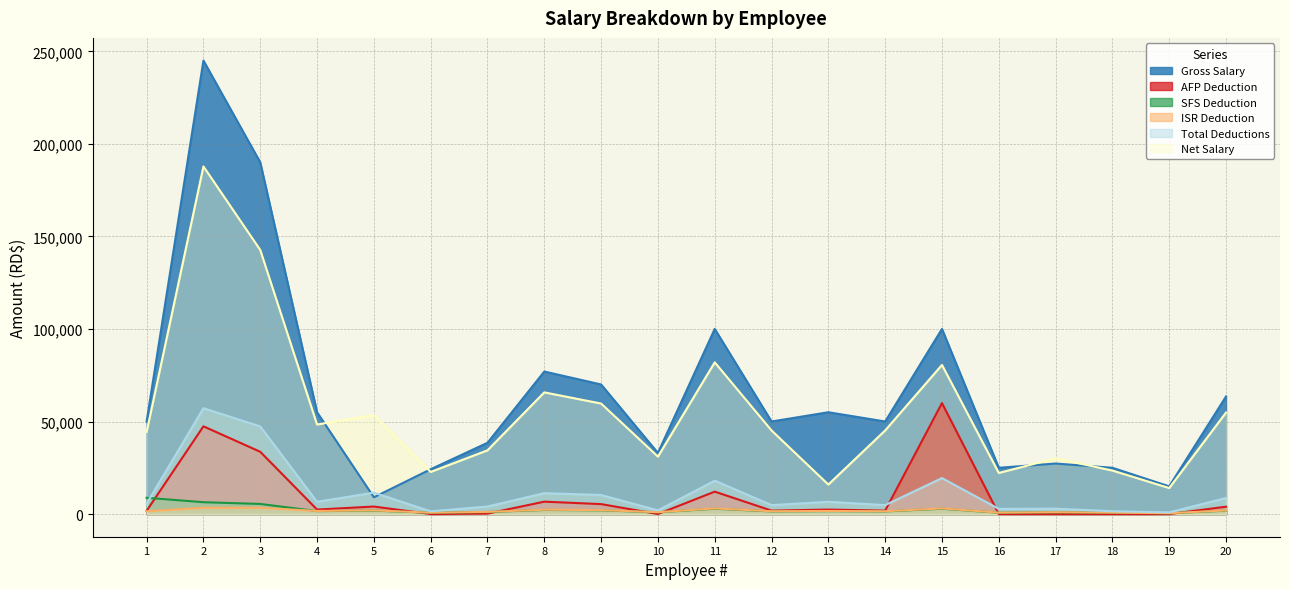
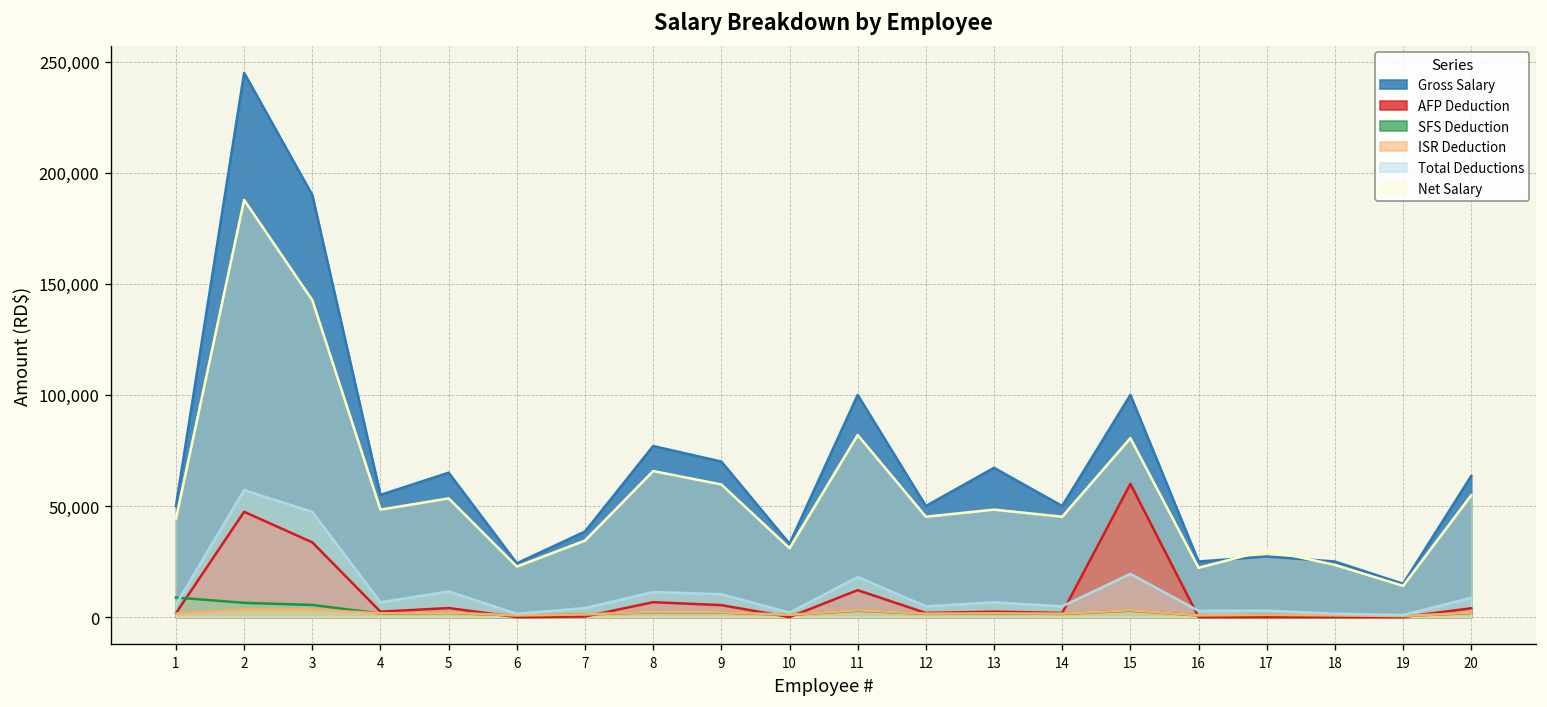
  {
    "Gross Salary": {
      "1": "50,000",
      "2": "245,000",
      "3": "190,000",
      "4": "55,000",
-     "5": "9,000",
+     "5": "65,000",
      "6": "24,000",
      "7": "39,000",
      "8": "77,000",
      "9": "70,000",
      "10": "33,000",
      "11": "100,000",
      "12": "50,000",
-     "13": "55,000",
+     "13": "67,000",
      "14": "50,000",
      "15": "100,000",
      "16": "25,000",
      "17": "27,000",
      "18": "25,000",
      "20": "64,000"
    },
    "AFP Deduction": {
      "2": "47,000",
      "3": "34,000",
      "5": "4,000",
      "8": "7,000",
      "9": "5,000",
      "11": "12,000",
      "15": "60,000",
      "20": "4,000"
    },
    "SFS Deduction": {
      "1": "9,000",
      "2": "6,000",
      "3": "5,000"
    },
    "ISR Deduction": {
      "2": "3,000",
      "3": "3,000"
    },
    "Total Deductions": {
      "1": "6,000",
      "2": "57,000",
      "3": "47,000",
      "4": "7,000",
      "5": "12,000",
      "7": "4,000",
      "8": "11,000",
      "9": "10,000",
      "11": "18,000",
      "12": "5,000",
      "13": "7,000",
      "14": "5,000",
      "15": "19,000",
      "16": "3,000",
      "17": "3,000",
      "20": "9,000"
    },
    "Net Salary": {
      "1": "44,000",
      "2": "188,000",
      "3": "143,000",
      "4": "48,000",
      "5": "53,000",
      "6": "23,000",
      "7": "34,000",
      "8": "66,000",
      "9": "60,000",
      "10": "31,000",
      "11": "82,000",
      "12": "45,000",
-     "13": "16,000",
+     "13": "48,000",
      "14": "45,000",
      "15": "81,000",
      "16": "22,000",
      "17": "30,000",
      "18": "23,000",
      "20": "55,000"
    }
  }
